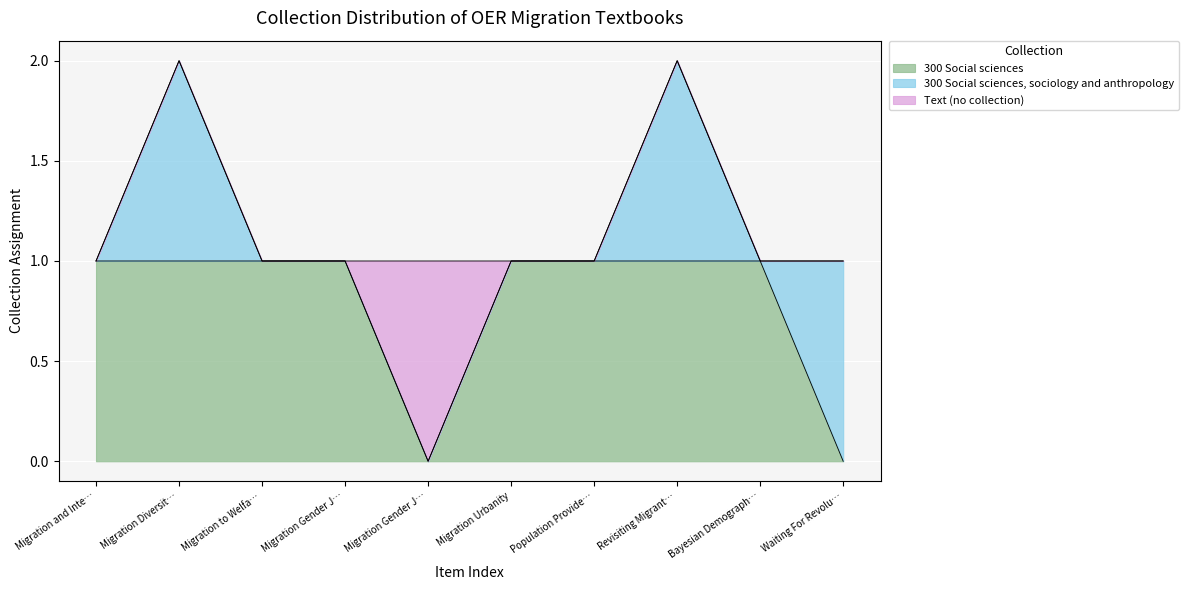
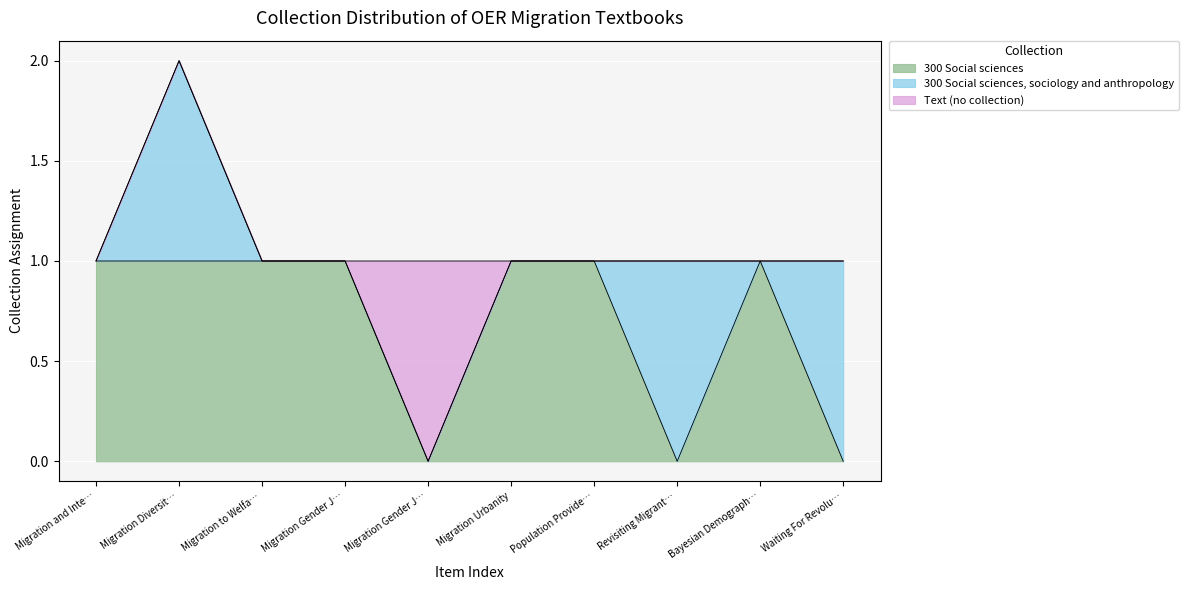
  {
    "300 Social sciences": {
      "Migration Diversit…": 1,
-     "Revisiting Migrant…": 1,
+     "Revisiting Migrant…": 0,
      "Waiting For Revolu…": 0
    }
  }
